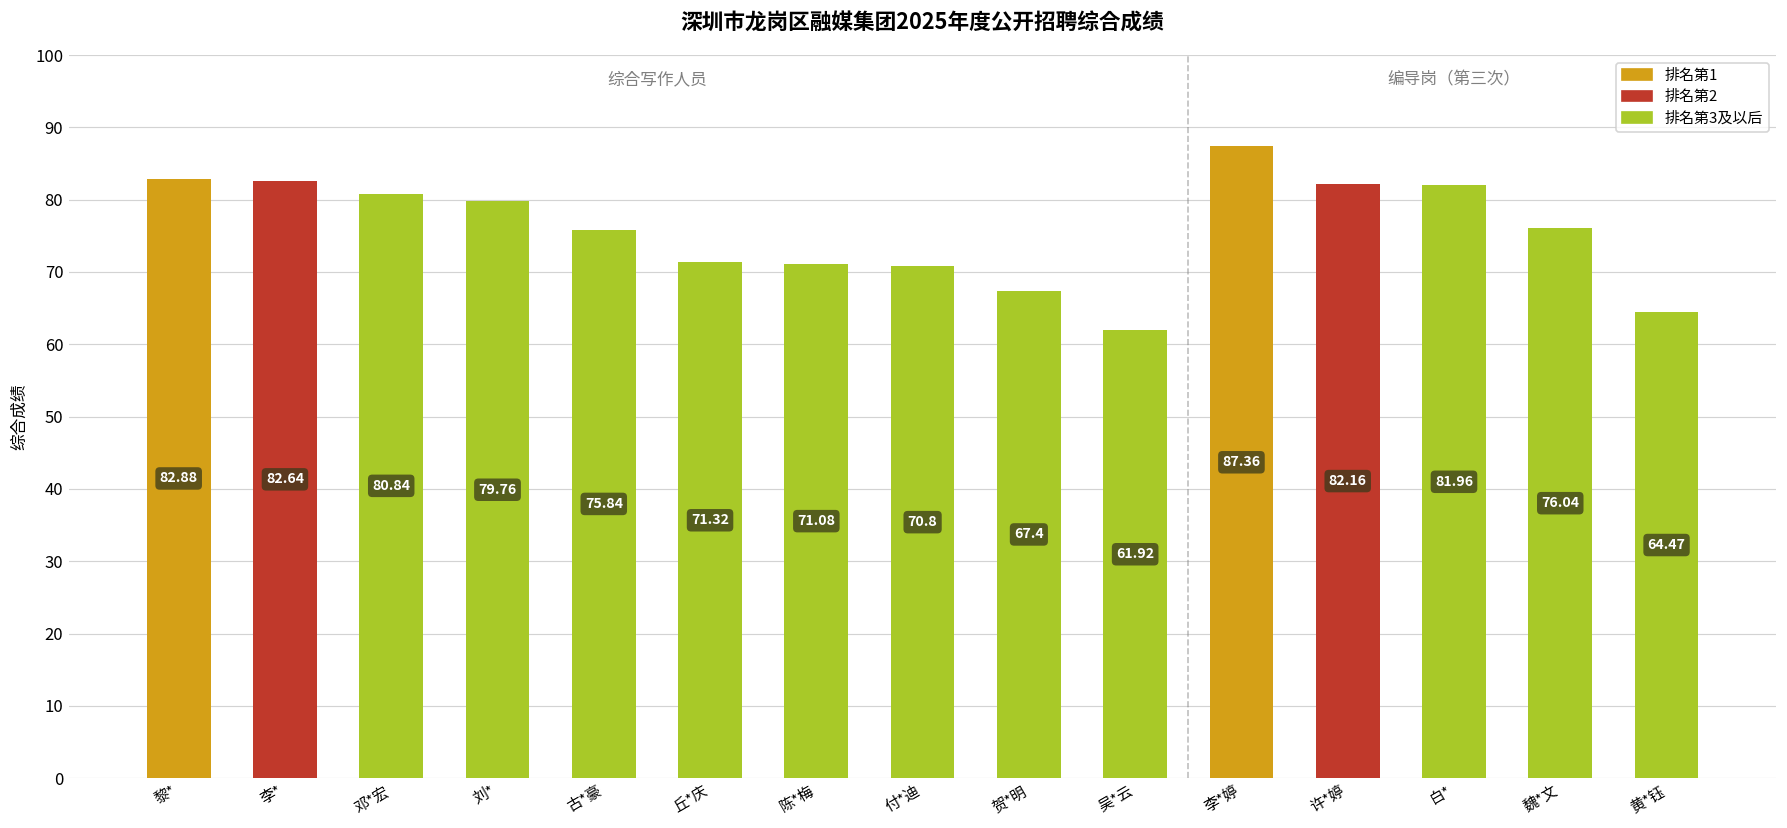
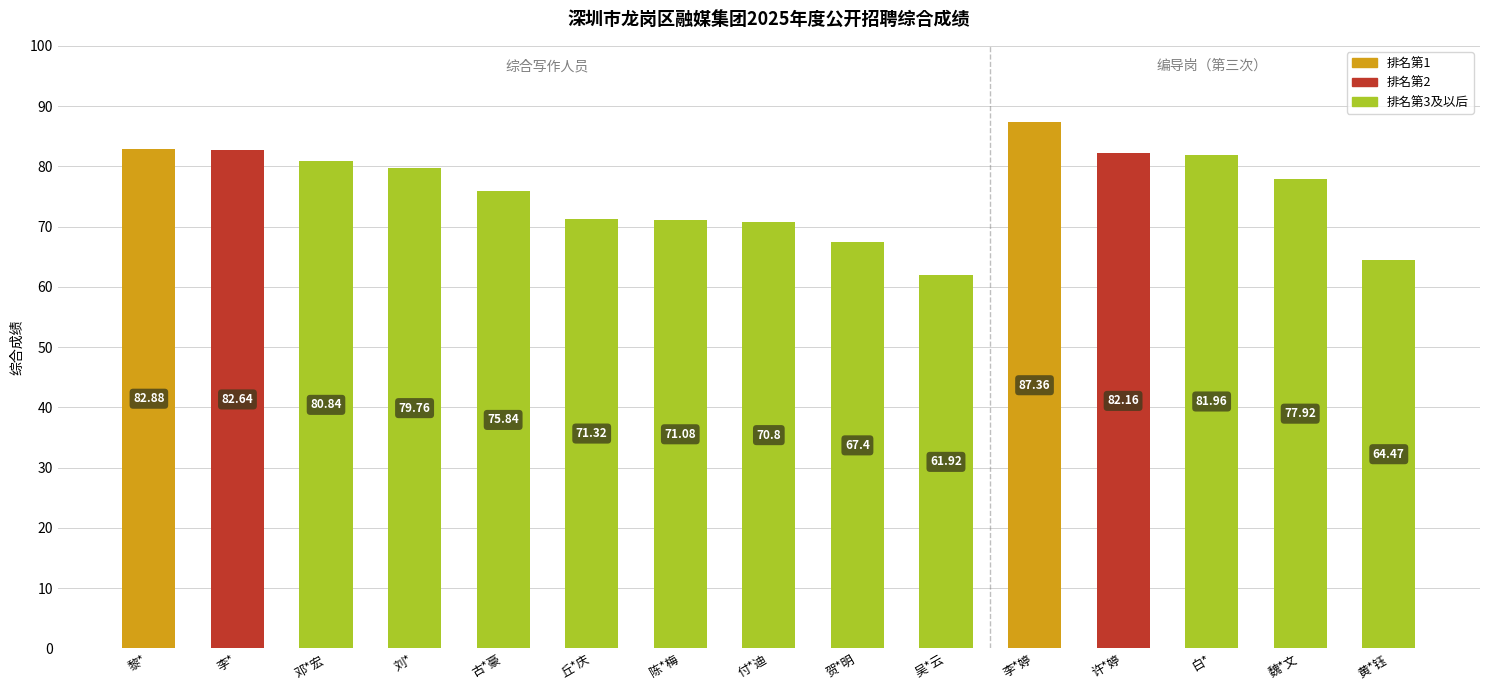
  {
-   "魏*文": 76.04
+   "魏*文": 77.92
  }
